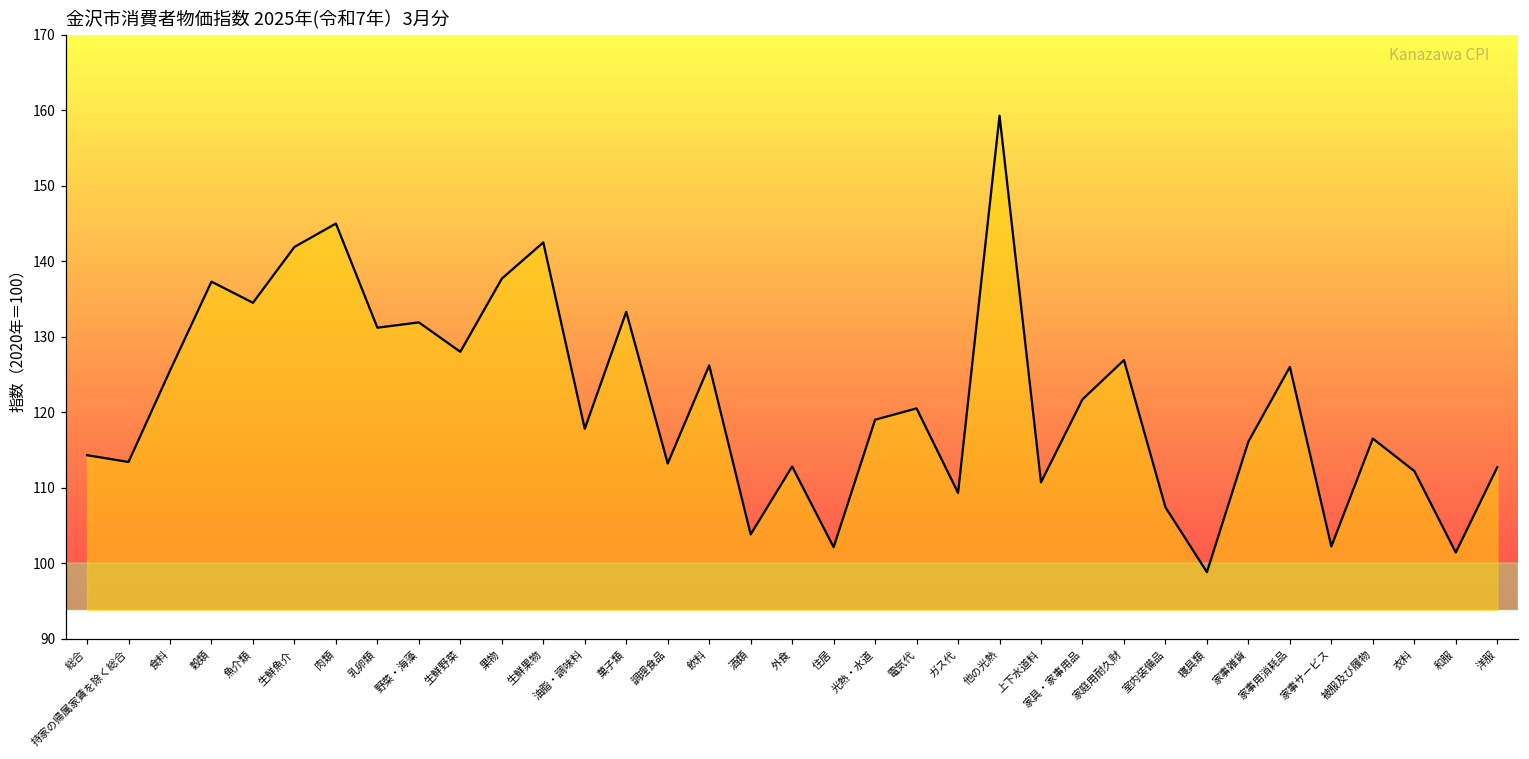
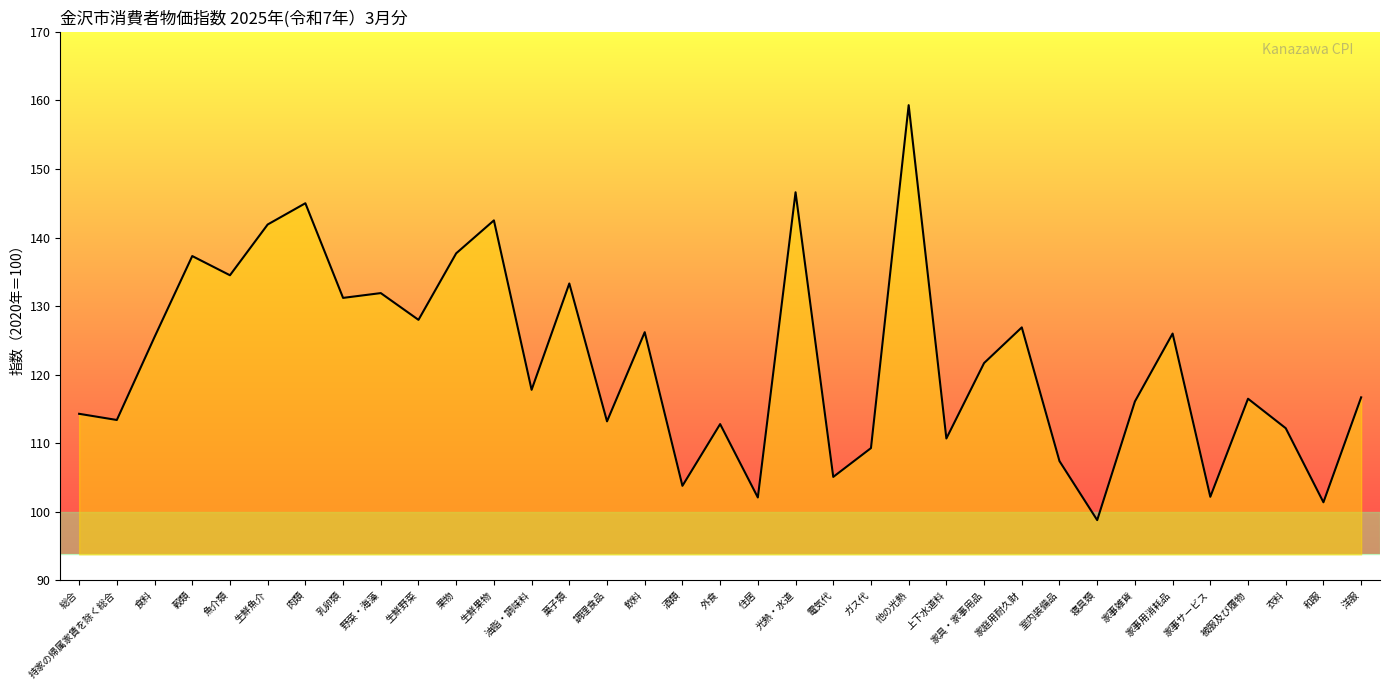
  {
    "総合": 114,
    "持家の帰属家賃を除く総合": 113,
    "食料": 126,
    "穀類": 137,
    "魚介類": 135,
    "生鮮魚介": 142,
    "肉類": 145,
    "乳卵類": 131,
    "野菜・海藻": 132,
    "生鮮野菜": 128,
    "果物": 138,
    "生鮮果物": 143,
    "油脂・調味料": 118,
    "菓子類": 133,
    "調理食品": 113,
    "飲料": 126,
    "酒類": 104,
    "外食": 113,
    "住居": 102,
-   "光熱・水道": 119,
-   "電気代": 121,
+   "光熱・水道": 147,
+   "電気代": 105,
    "ガス代": 109,
    "他の光熱": 159,
    "上下水道料": 111,
    "家具・家事用品": 122,
    "家庭用耐久財": 127,
    "室内装備品": 107,
    "寝具類": 99,
    "家事雑貨": 116,
    "家事用消耗品": 126,
    "家事サービス": 102,
    "被服及び履物": 117,
    "衣料": 112,
    "和服": 101,
-   "洋服": 113
+   "洋服": 117
  }
